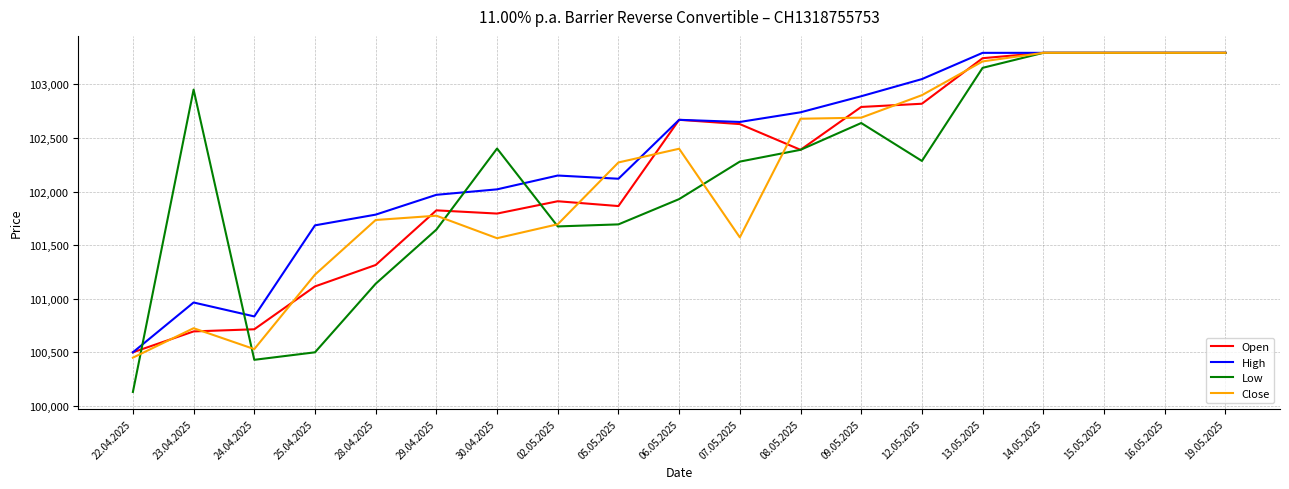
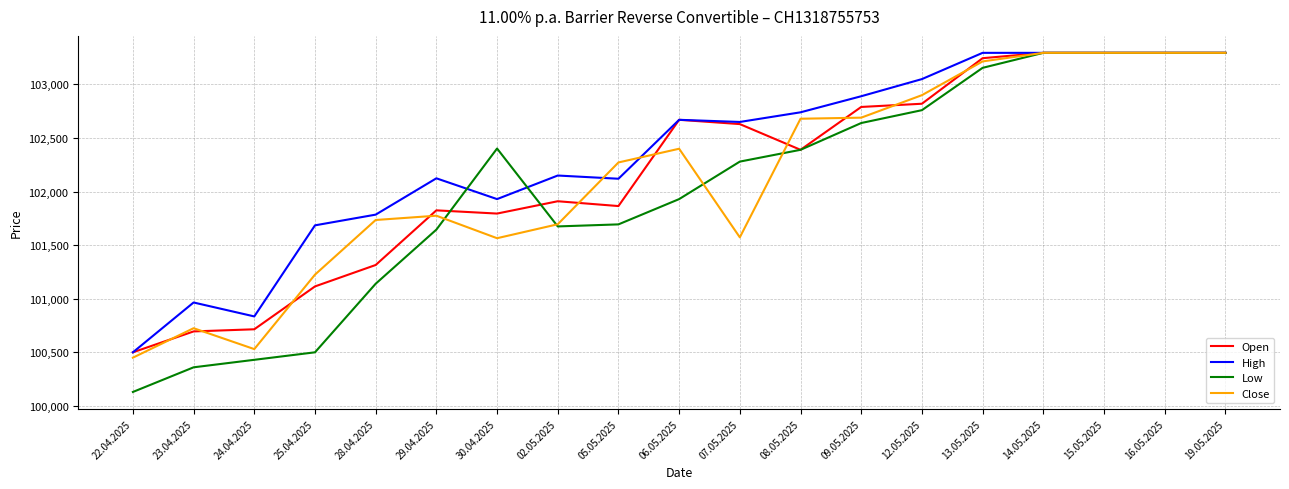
  {
    "Open": {
      "23.04.2025": "100,700",
      "24.04.2025": "100,720",
      "25.04.2025": "101,120",
      "28.04.2025": "101,320",
      "29.04.2025": "101,830",
      "30.04.2025": "101,800",
      "02.05.2025": "101,910",
      "05.05.2025": "101,870",
      "09.05.2025": "102,790",
      "12.05.2025": "102,820",
      "13.05.2025": "103,250"
    },
    "High": {
      "23.04.2025": "100,970",
      "24.04.2025": "100,840",
      "25.04.2025": "101,690",
      "28.04.2025": "101,790",
-     "29.04.2025": "101,970",
-     "30.04.2025": "102,020",
+     "29.04.2025": "102,120",
+     "30.04.2025": "101,930",
      "02.05.2025": "102,150",
      "05.05.2025": "102,120",
      "08.05.2025": "102,740",
      "09.05.2025": "102,890",
      "12.05.2025": "103,050",
      "13.05.2025": "103,300"
    },
    "Low": {
      "22.04.2025": "100,130",
-     "23.04.2025": "102,950",
+     "23.04.2025": "100,360",
      "24.04.2025": "100,430",
      "25.04.2025": "100,500",
      "28.04.2025": "101,140",
      "29.04.2025": "101,650",
      "30.04.2025": "102,400",
      "05.05.2025": "101,690",
      "06.05.2025": "101,930",
      "07.05.2025": "102,280",
      "09.05.2025": "102,640",
-     "12.05.2025": "102,290",
+     "12.05.2025": "102,760",
      "13.05.2025": "103,160"
    },
    "Close": {
      "22.04.2025": "100,450",
      "23.04.2025": "100,730",
      "24.04.2025": "100,530",
      "25.04.2025": "101,230",
      "28.04.2025": "101,740",
      "29.04.2025": "101,780",
      "30.04.2025": "101,570",
      "05.05.2025": "102,270",
      "06.05.2025": "102,400",
      "07.05.2025": "101,570",
      "08.05.2025": "102,680",
      "09.05.2025": "102,690",
      "12.05.2025": "102,900",
      "13.05.2025": "103,220"
    }
  }
